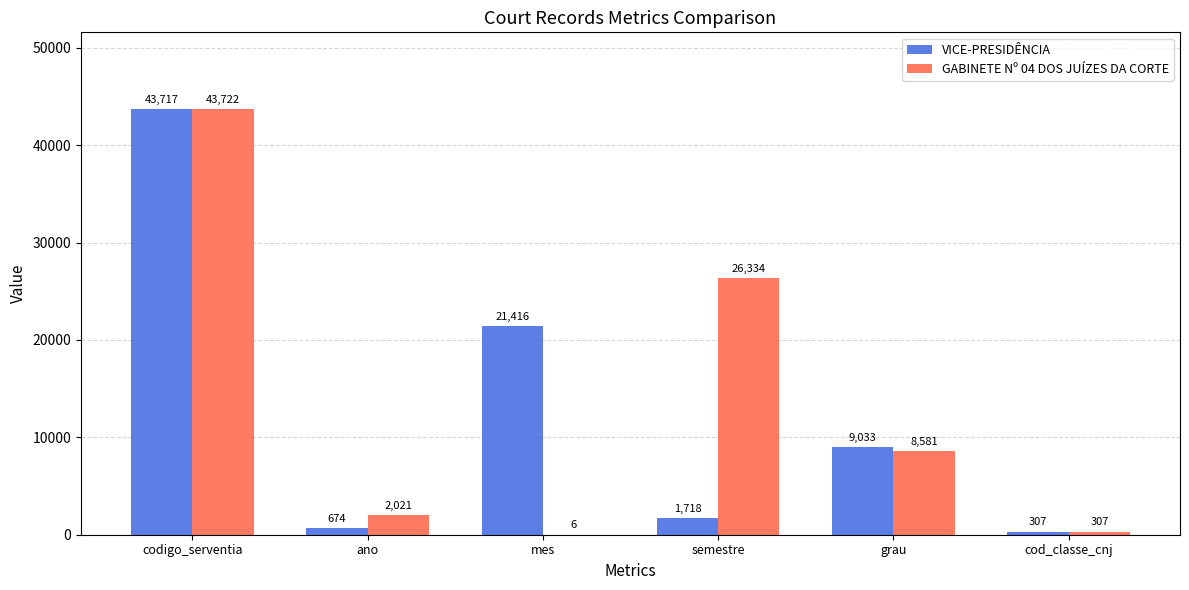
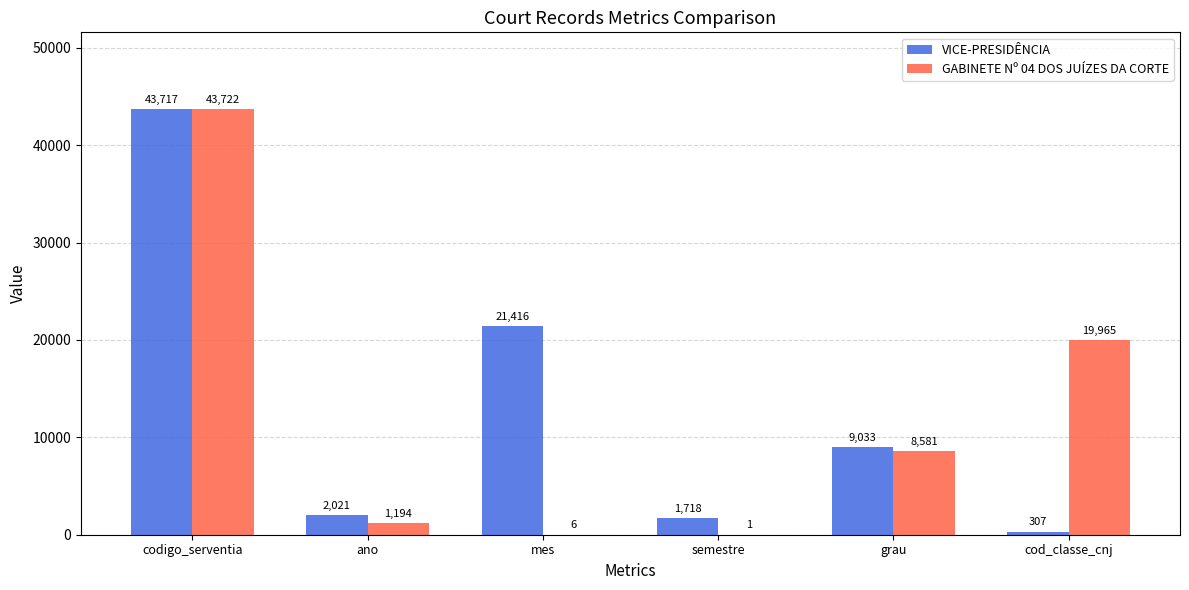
  {
    "VICE-PRESIDÊNCIA": {
      "codigo_serventia": "43,717",
-     "ano": "674",
+     "ano": "2,021",
      "mes": "21,416",
      "semestre": "1,718",
      "grau": "9,033",
      "cod_classe_cnj": "307"
    },
    "GABINETE Nº 04 DOS JUÍZES DA CORTE": {
      "codigo_serventia": "43,722",
-     "ano": "2,021",
+     "ano": "1,194",
      "mes": "6",
-     "semestre": "26,334",
+     "semestre": "1",
      "grau": "8,581",
-     "cod_classe_cnj": "307"
+     "cod_classe_cnj": "19,965"
    }
  }
